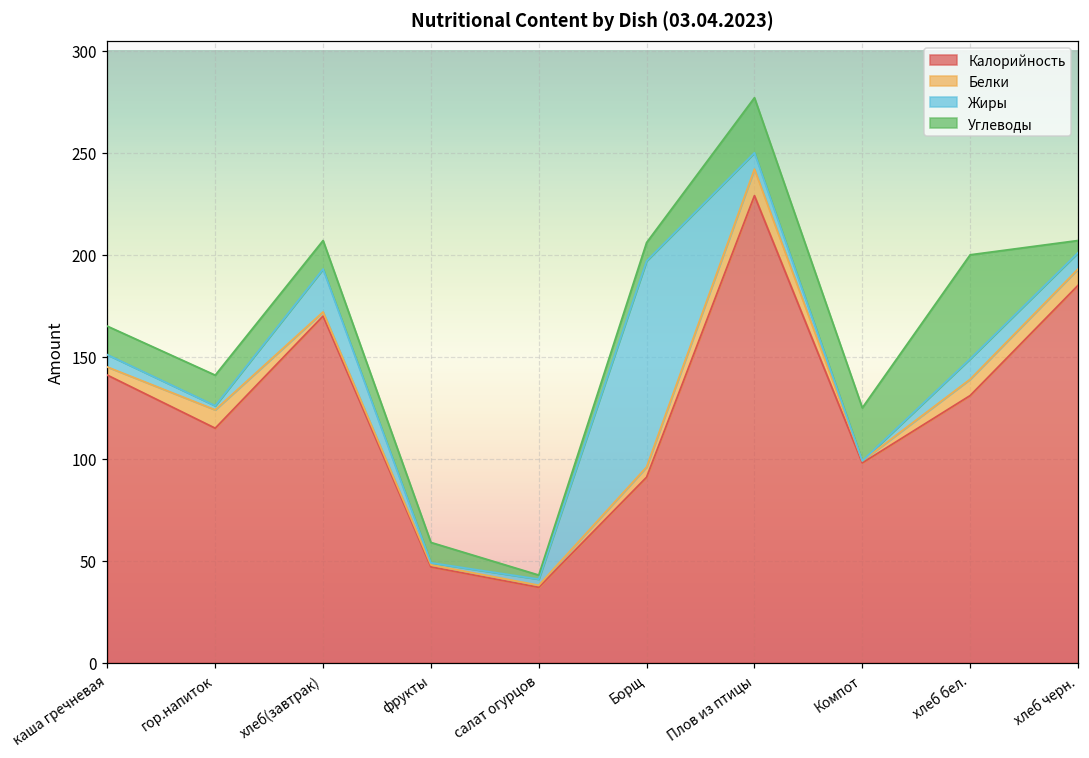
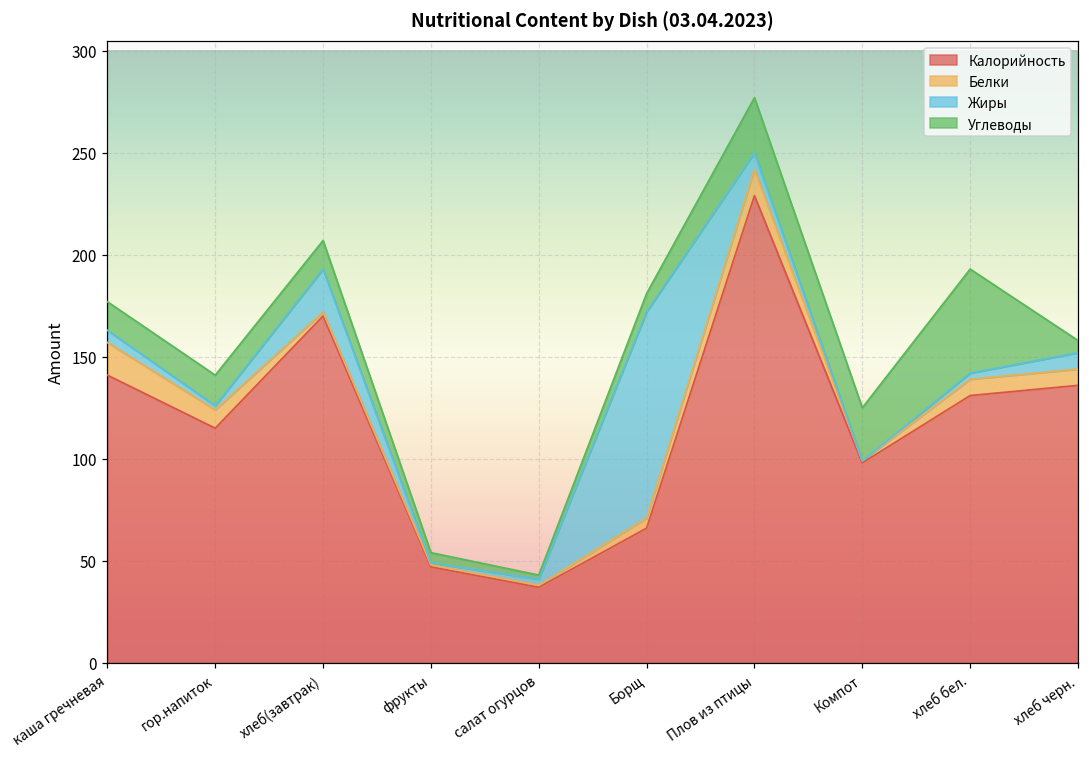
  {
    "Калорийность": {
      "каша гречневая": 141,
      "гор.напиток": 115,
      "хлеб(завтрак)": 170,
-     "Борщ": 91,
+     "Борщ": 66,
      "Плов из птицы": 229,
      "хлеб бел.": 131,
-     "хлеб черн.": 185
+     "хлеб черн.": 136
    },
    "Белки": {
-     "каша гречневая": 4,
+     "каша гречневая": 16,
      "гор.напиток": 9,
      "хлеб(завтрак)": 2,
      "Борщ": 5,
      "Плов из птицы": 13,
      "хлеб бел.": 8,
      "хлеб черн.": 8
    },
    "Жиры": {
      "каша гречневая": 6,
      "гор.напиток": 2,
      "хлеб(завтрак)": 21,
      "салат огурцов": 3,
      "Борщ": 101,
      "Плов из птицы": 8,
-     "хлеб бел.": 10,
+     "хлеб бел.": 3,
      "хлеб черн.": 8
    },
    "Углеводы": {
      "каша гречневая": 14,
      "гор.напиток": 15,
      "хлеб(завтрак)": 14,
-     "фрукты": 10,
+     "фрукты": 5,
      "салат огурцов": 2,
      "Борщ": 9,
      "Плов из птицы": 27,
      "Компот": 26,
      "хлеб бел.": 51,
      "хлеб черн.": 6
    }
  }
